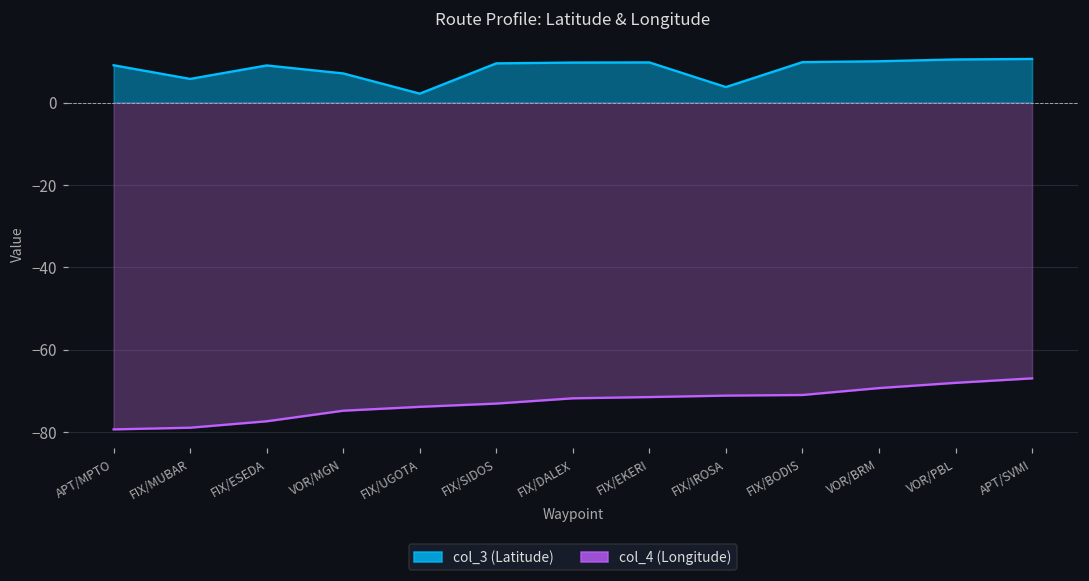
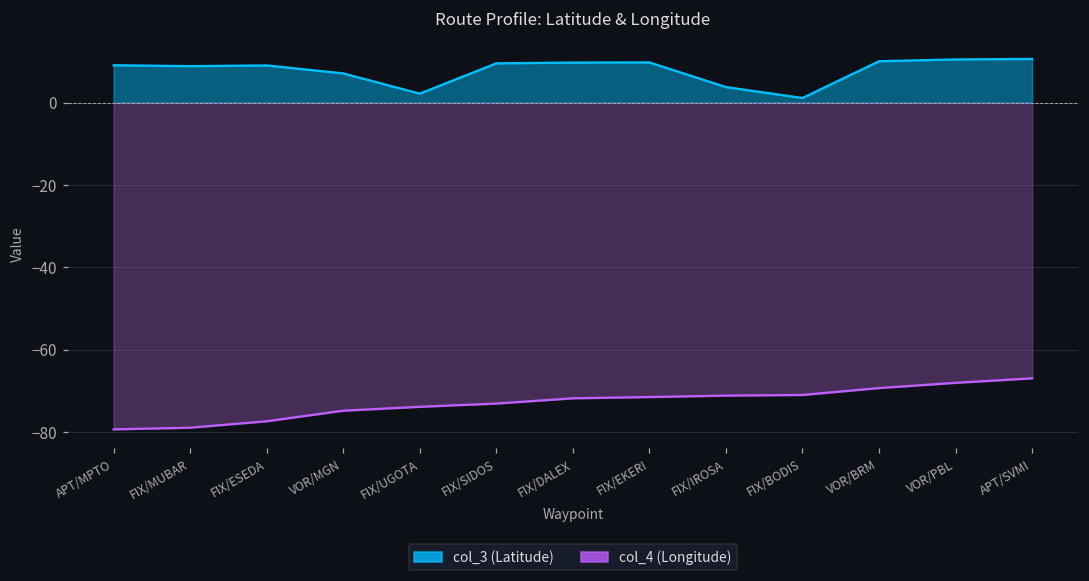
  {
    "col_3 (Latitude)": {
      "APT/MPTO": 9,
-     "FIX/MUBAR": 6,
+     "FIX/MUBAR": 9,
      "FIX/ESEDA": 9,
      "VOR/MGN": 7,
      "FIX/UGOTA": 2,
      "FIX/SIDOS": 10,
      "FIX/DALEX": 10,
      "FIX/EKERI": 10,
      "FIX/IROSA": 4,
-     "FIX/BODIS": 10,
+     "FIX/BODIS": 1,
      "VOR/BRM": 10,
      "VOR/PBL": 10,
      "APT/SVMI": 11
    }
  }
